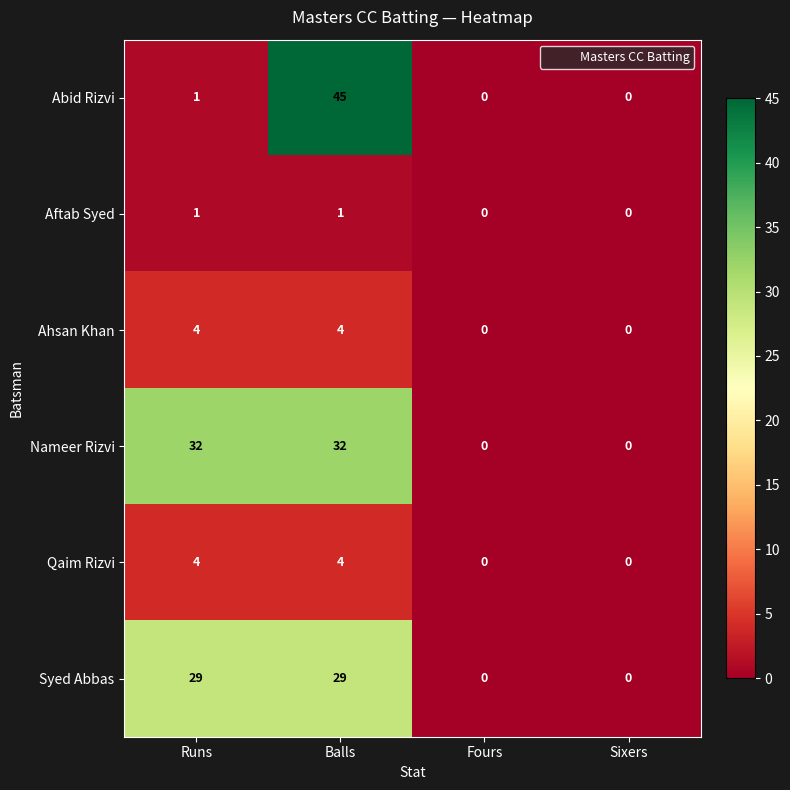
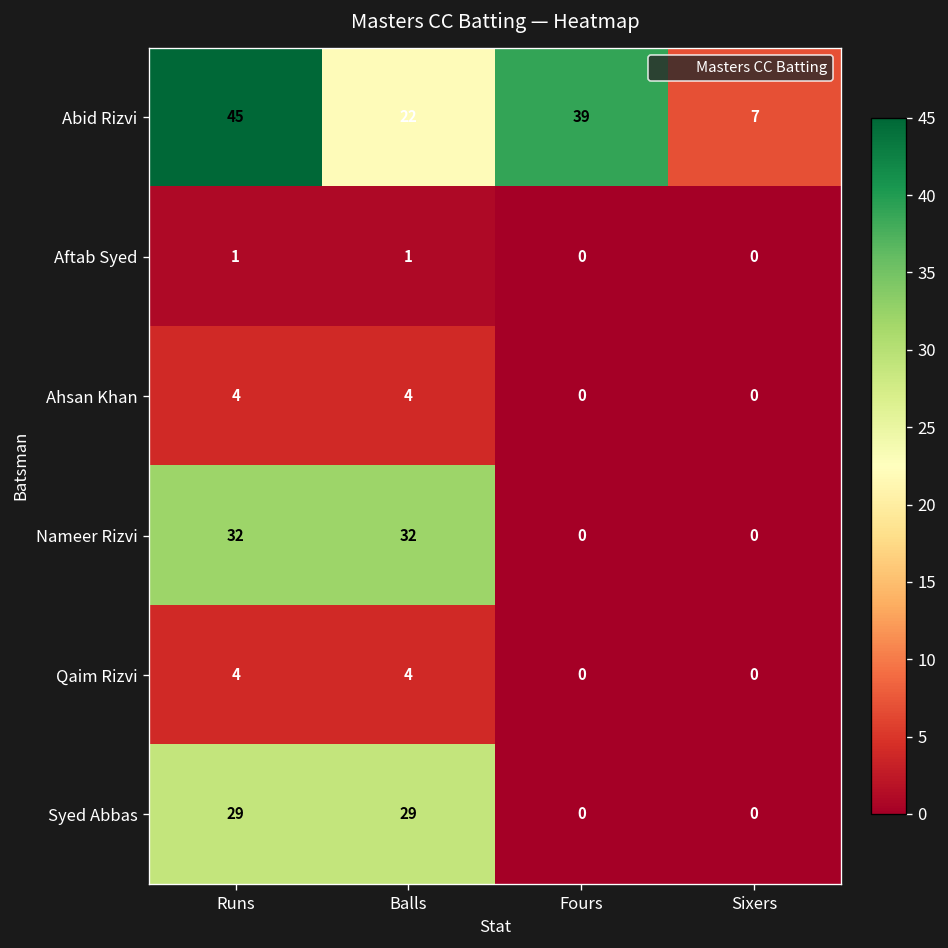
  {
    "Abid Rizvi": {
-     "Runs": 1,
-     "Balls": 45,
-     "Fours": 0,
-     "Sixers": 0
+     "Runs": 45,
+     "Balls": 22,
+     "Fours": 39,
+     "Sixers": 7
    },
    "Aftab Syed": {
      "Runs": 1,
      "Balls": 1,
      "Fours": 0,
      "Sixers": 0
    },
    "Ahsan Khan": {
      "Runs": 4,
      "Balls": 4,
      "Fours": 0,
      "Sixers": 0
    },
    "Nameer Rizvi": {
      "Runs": 32,
      "Balls": 32,
      "Fours": 0,
      "Sixers": 0
    },
    "Qaim Rizvi": {
      "Runs": 4,
      "Balls": 4,
      "Fours": 0,
      "Sixers": 0
    },
    "Syed Abbas": {
      "Runs": 29,
      "Balls": 29,
      "Fours": 0,
      "Sixers": 0
    }
  }
